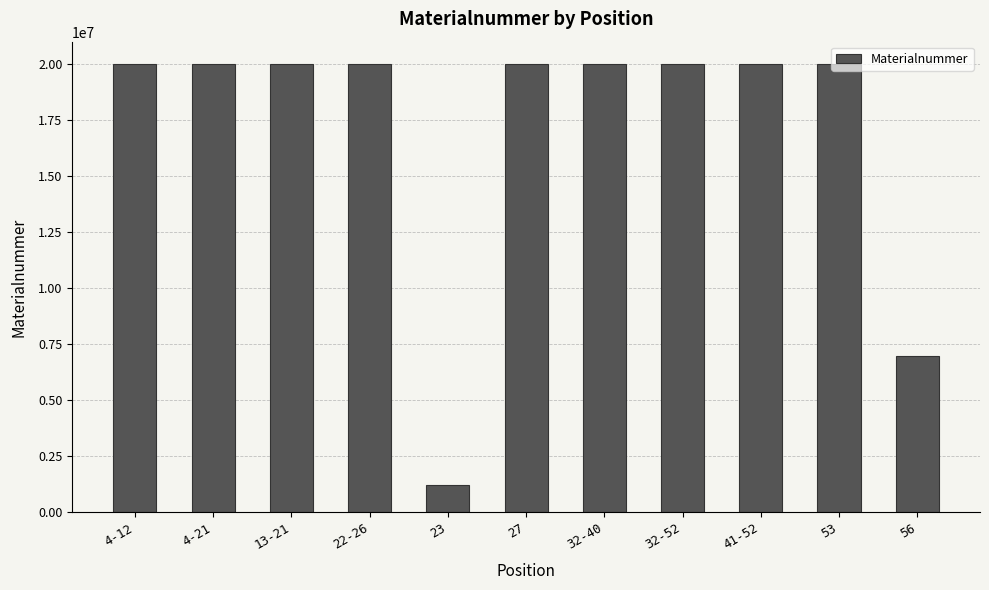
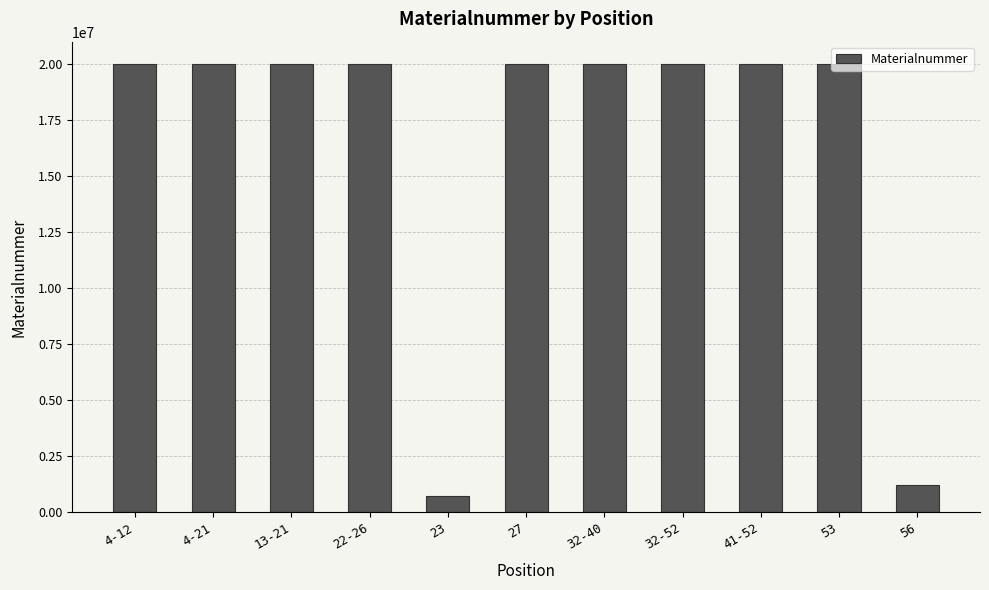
  {
    "4-12": 20000000,
    "4-21": 20000000,
    "13-21": 20000000,
    "22-26": 20000000,
-   "23": 1200000,
+   "23": 700000,
    "27": 20000000,
    "32-40": 20000000,
    "32-52": 20000000,
    "41-52": 20000000,
-   "56": 7000000
+   "56": 1200000
  }
